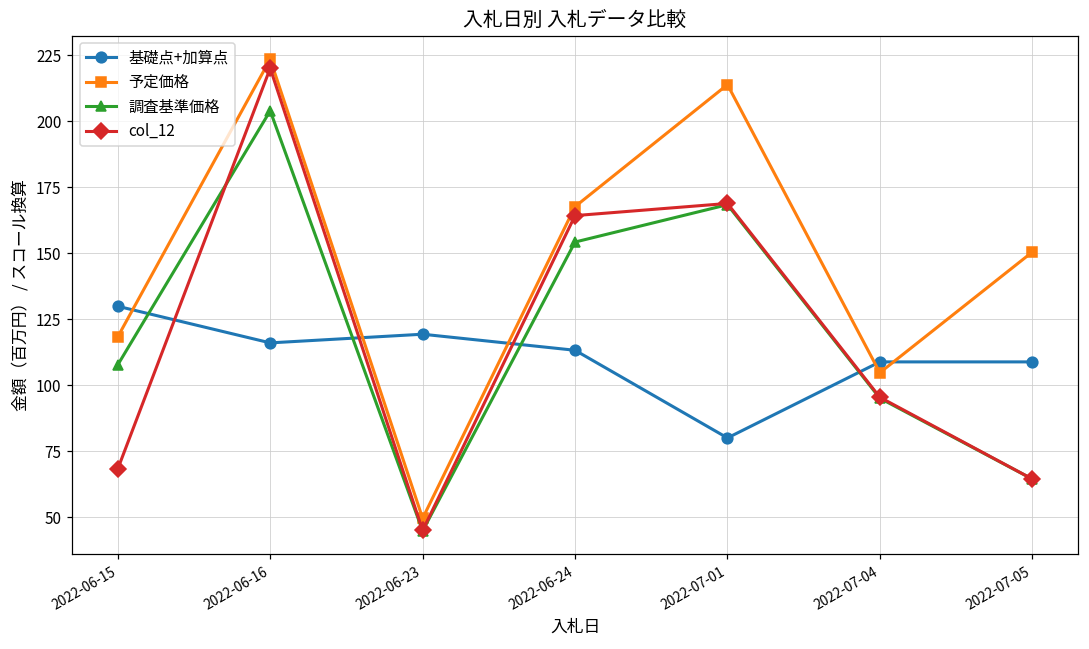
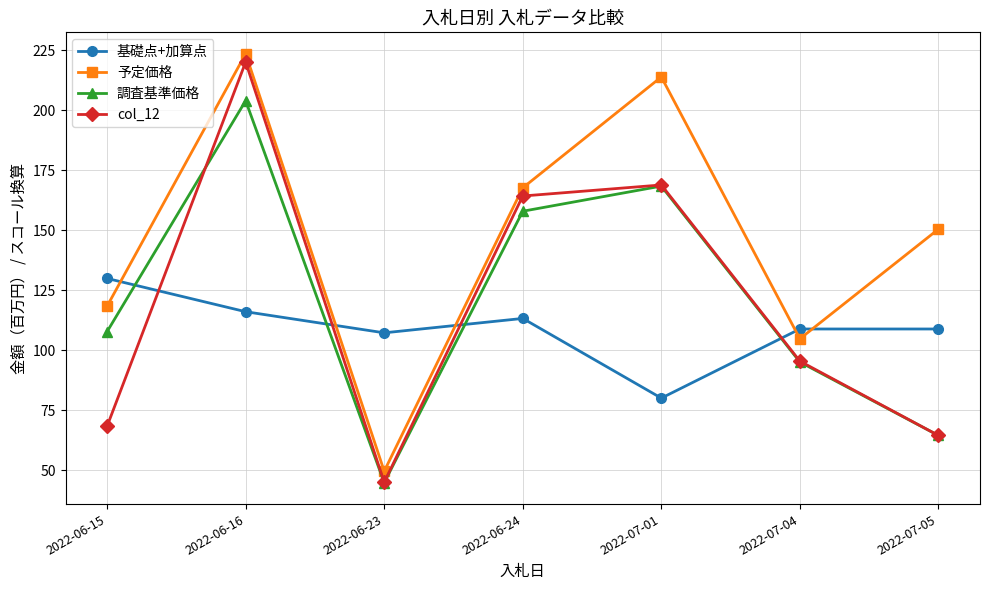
  {
    "基礎点+加算点": {
      "2022-06-15": 130,
      "2022-06-16": 116,
-     "2022-06-23": 119,
+     "2022-06-23": 107,
      "2022-06-24": 113,
      "2022-07-01": 80,
      "2022-07-04": 109,
      "2022-07-05": 109
    },
    "予定価格": {
      "2022-06-15": 118,
      "2022-06-16": 223,
      "2022-06-23": 50,
      "2022-06-24": 168,
      "2022-07-01": 214,
      "2022-07-04": 105,
      "2022-07-05": 150
    },
    "調査基準価格": {
      "2022-06-15": 108,
      "2022-06-16": 204,
-     "2022-06-24": 154
+     "2022-06-24": 158
    },
    "col_12": {
      "2022-06-15": 68,
      "2022-06-16": 220,
      "2022-06-24": 164
    }
  }
